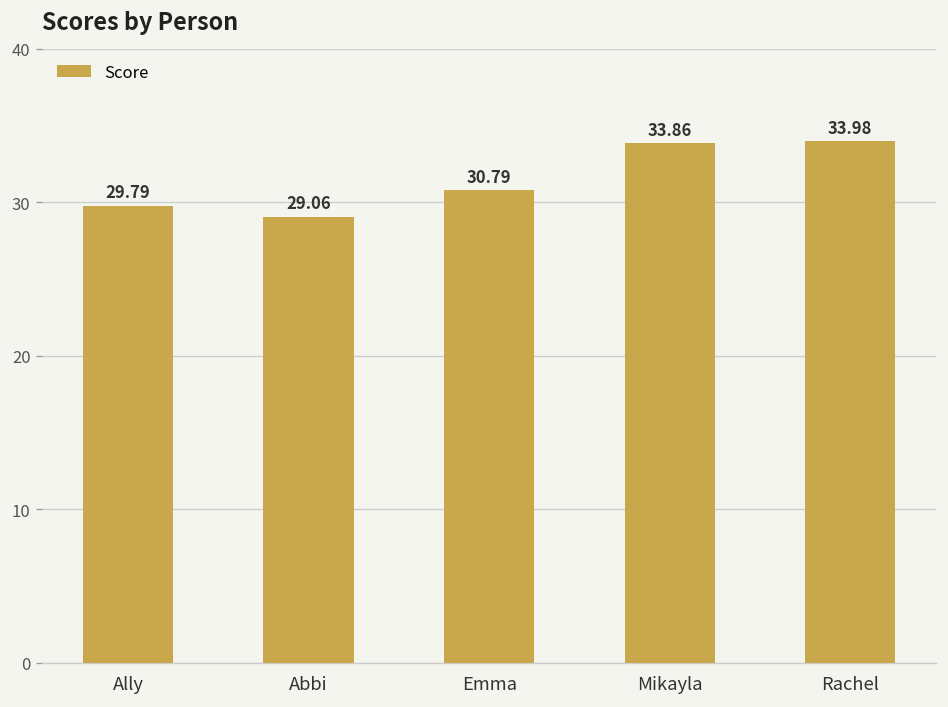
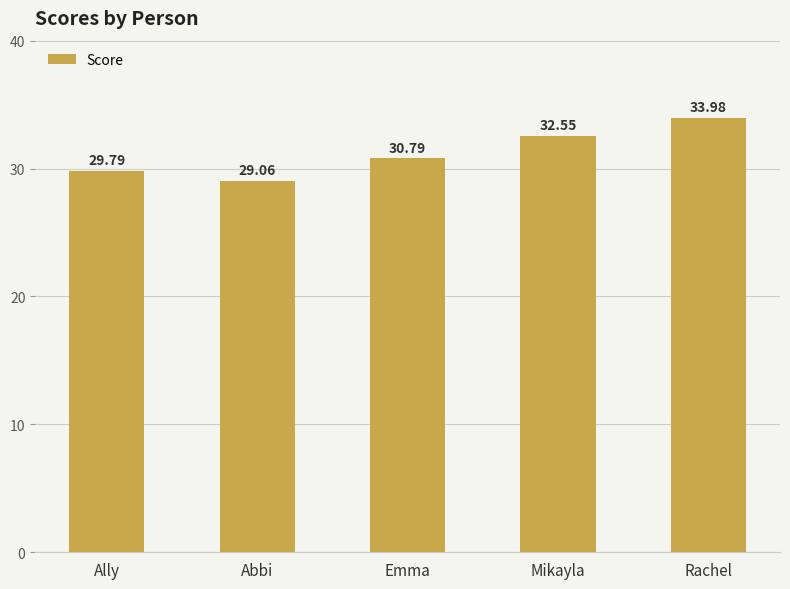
  {
    "Ally": 29.79,
    "Abbi": 29.06,
    "Emma": 30.79,
-   "Mikayla": 33.86,
+   "Mikayla": 32.55,
    "Rachel": 33.98
  }
